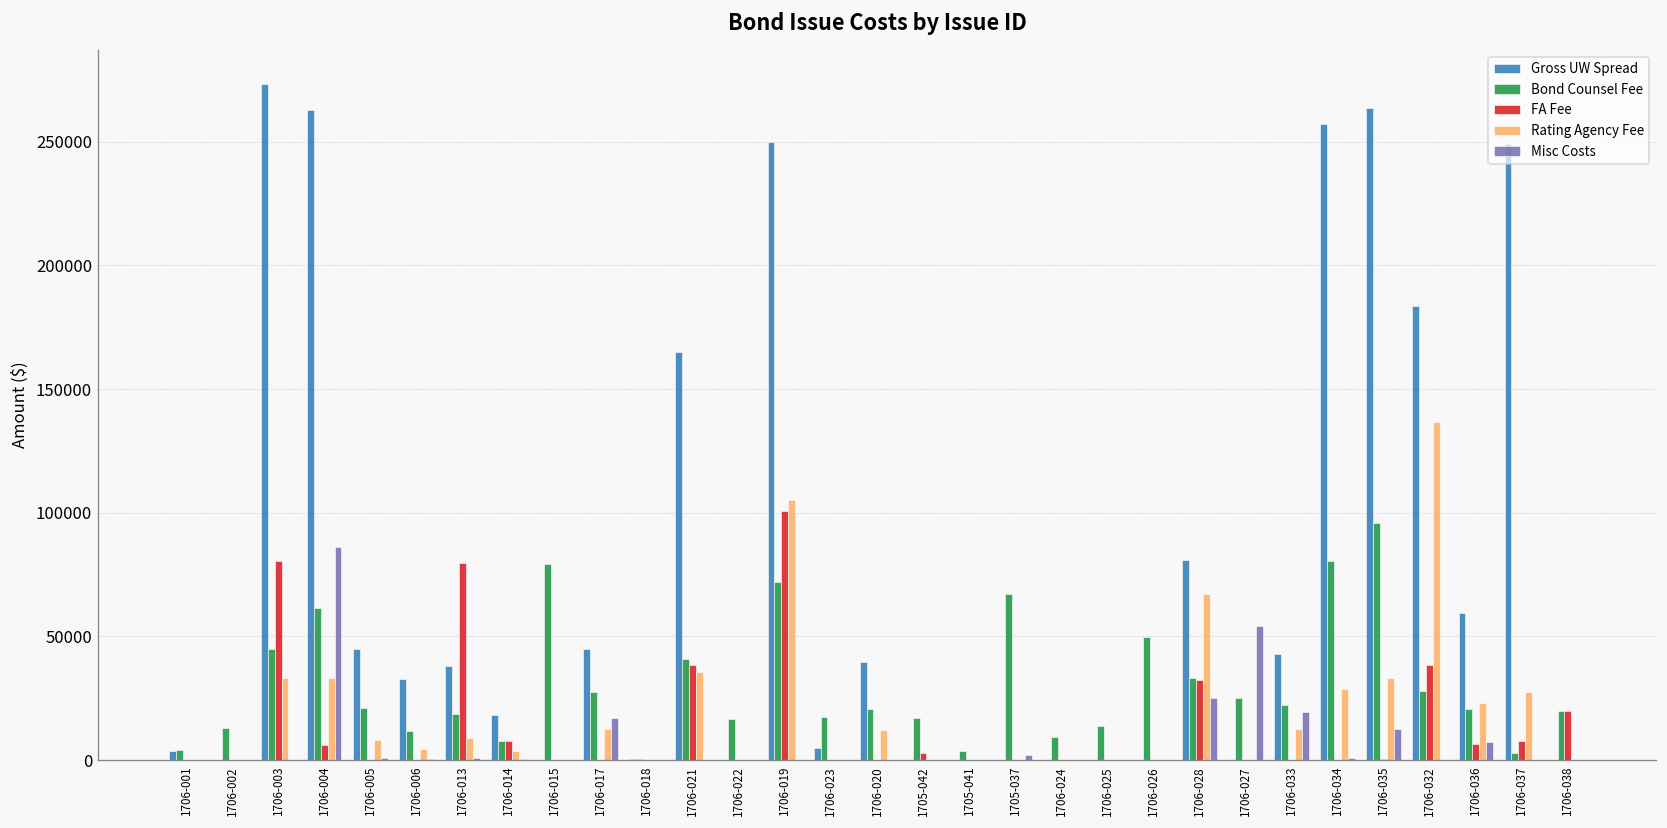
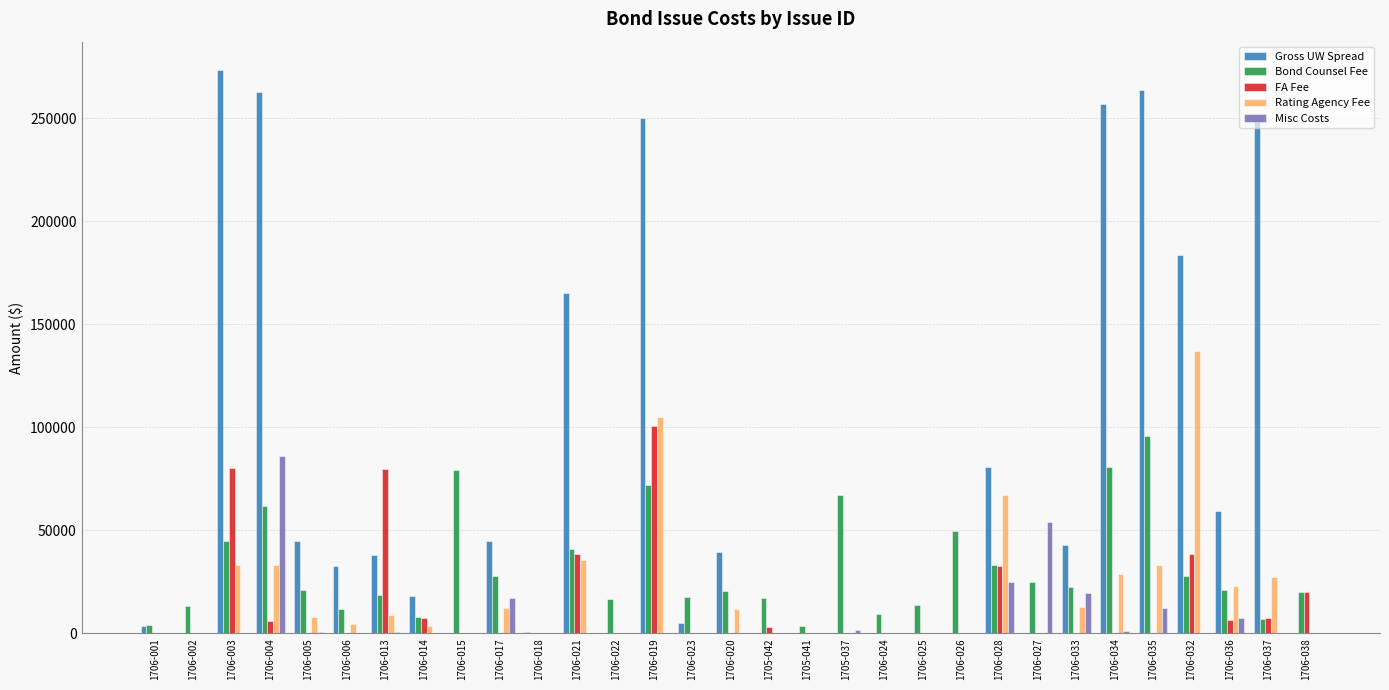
  {
    "Gross UW Spread": {
      "1706-001": 4000,
      "1706-002": 0,
      "1706-003": 273000,
      "1706-004": 263000,
      "1706-005": 45000,
      "1706-006": 33000,
      "1706-013": 38000,
      "1706-014": 18000,
      "1706-015": 0,
      "1706-017": 45000,
      "1706-021": 165000,
      "1706-022": 0,
      "1706-019": 250000,
      "1706-023": 5000,
      "1706-020": 40000,
      "1705-042": 0,
      "1705-041": 0,
      "1705-037": 0,
      "1706-024": 0,
      "1706-025": 0,
      "1706-026": 0,
      "1706-028": 81000,
      "1706-027": 0,
      "1706-033": 43000,
      "1706-034": 257000,
      "1706-035": 264000,
      "1706-032": 184000,
      "1706-036": 60000,
      "1706-038": 0
    },
    "Bond Counsel Fee": {
      "1706-001": 4000,
      "1706-002": 13000,
      "1706-003": 45000,
      "1706-004": 62000,
      "1706-005": 21000,
      "1706-006": 12000,
      "1706-013": 19000,
      "1706-014": 8000,
      "1706-015": 79000,
      "1706-017": 28000,
      "1706-021": 41000,
      "1706-022": 17000,
      "1706-019": 72000,
      "1706-023": 18000,
      "1706-020": 21000,
      "1705-042": 17000,
      "1705-041": 4000,
      "1705-037": 67000,
      "1706-024": 9000,
      "1706-025": 14000,
      "1706-026": 50000,
      "1706-028": 33000,
      "1706-027": 25000,
      "1706-033": 22000,
      "1706-034": 81000,
      "1706-035": 96000,
      "1706-032": 28000,
      "1706-036": 21000,
-     "1706-037": 3000,
+     "1706-037": 7000,
      "1706-038": 20000
    },
    "FA Fee": {
      "1706-001": 0,
      "1706-002": 0,
      "1706-003": 80000,
      "1706-004": 6000,
      "1706-005": 0,
      "1706-006": 0,
      "1706-013": 80000,
      "1706-014": 8000,
      "1706-015": 0,
      "1706-017": 0,
      "1706-018": 0,
      "1706-021": 39000,
      "1706-022": 0,
      "1706-019": 101000,
      "1706-023": 0,
      "1706-020": 0,
      "1705-042": 3000,
      "1705-041": 0,
      "1705-037": 0,
      "1706-024": 0,
      "1706-025": 0,
      "1706-026": 0,
      "1706-028": 32000,
      "1706-027": 0,
      "1706-033": 0,
      "1706-034": 0,
      "1706-032": 38000,
      "1706-036": 7000,
      "1706-037": 8000,
      "1706-038": 20000
    },
    "Rating Agency Fee": {
      "1706-001": 0,
      "1706-002": 0,
      "1706-003": 33000,
      "1706-004": 33000,
      "1706-005": 8000,
      "1706-006": 4000,
      "1706-013": 9000,
      "1706-014": 4000,
      "1706-015": 0,
      "1706-017": 12000,
      "1706-021": 36000,
      "1706-022": 0,
      "1706-019": 105000,
      "1706-023": 0,
      "1706-020": 12000,
      "1705-042": 0,
      "1705-041": 0,
      "1705-037": 0,
      "1706-024": 0,
      "1706-025": 0,
      "1706-026": 0,
      "1706-028": 67000,
      "1706-027": 0,
      "1706-033": 13000,
      "1706-034": 29000,
      "1706-035": 33000,
      "1706-032": 137000,
      "1706-036": 23000,
      "1706-037": 27000,
      "1706-038": 0
    },
    "Misc Costs": {
      "1706-001": 0,
      "1706-002": 0,
      "1706-003": 0,
      "1706-004": 86000,
      "1706-015": 0,
      "1706-017": 17000,
      "1706-021": 0,
      "1706-022": 0,
      "1706-019": 0,
      "1706-023": 0,
      "1706-020": 0,
      "1705-042": 0,
      "1705-041": 0,
      "1705-037": 2000,
      "1706-024": 0,
      "1706-025": 0,
      "1706-026": 0,
      "1706-028": 25000,
      "1706-027": 54000,
      "1706-033": 20000,
      "1706-035": 12000,
      "1706-032": 0,
      "1706-036": 8000,
      "1706-037": 0,
      "1706-038": 0
    }
  }
